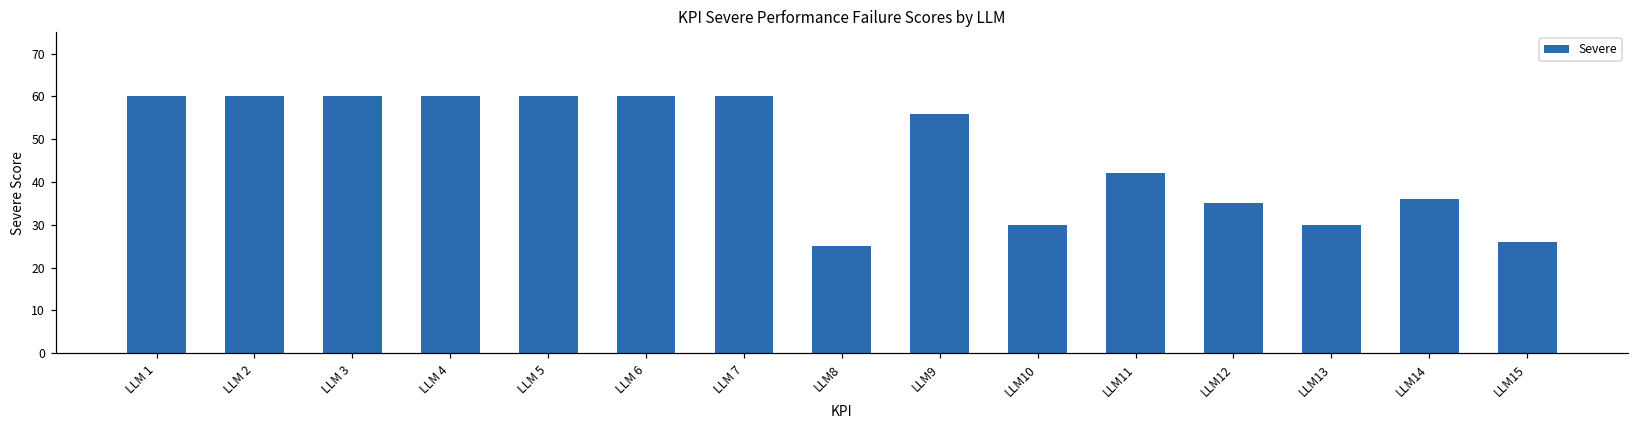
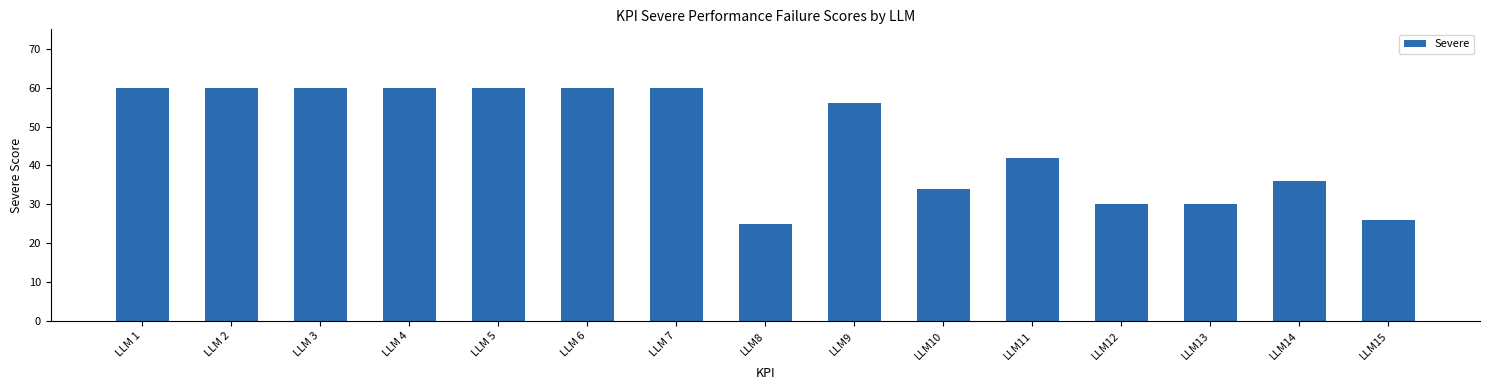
  {
    "LLM 1": 60,
    "LLM 2": 60,
    "LLM 3": 60,
    "LLM 4": 60,
    "LLM 5": 60,
    "LLM 6": 60,
    "LLM 7": 60,
    "LLM8": 25,
    "LLM9": 56,
-   "LLM10": 30,
+   "LLM10": 34,
    "LLM11": 42,
-   "LLM12": 35,
+   "LLM12": 30,
    "LLM13": 30,
    "LLM14": 36,
    "LLM15": 26
  }
